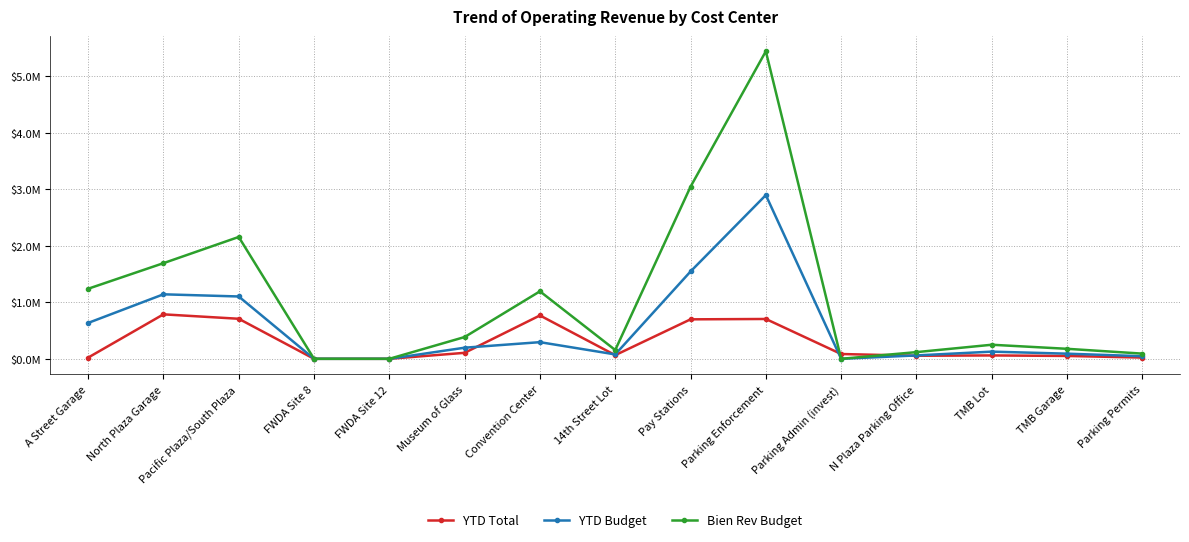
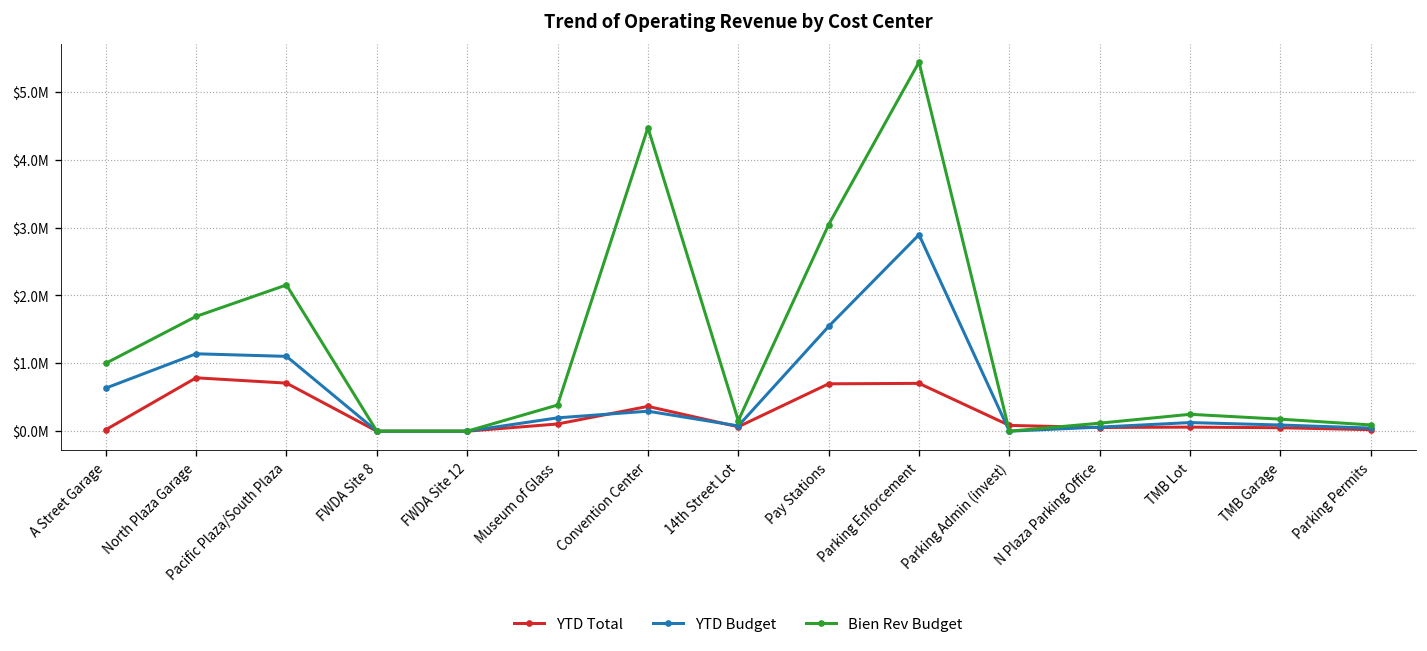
  {
    "YTD Total": {
      "A Street Garage": "$0",
      "North Plaza Garage": "$800000",
      "Pacific Plaza/South Plaza": "$700000",
      "Museum of Glass": "$100000",
-     "Convention Center": "$800000",
+     "Convention Center": "$400000",
      "Pay Stations": "$700000",
      "Parking Enforcement": "$700000",
      "Parking Admin (invest)": "$100000",
      "TMB Lot": "$100000"
    },
    "YTD Budget": {
      "A Street Garage": "$600000",
      "North Plaza Garage": "$1100000",
      "Pacific Plaza/South Plaza": "$1100000",
      "Museum of Glass": "$200000",
      "Convention Center": "$300000",
      "Pay Stations": "$1500000",
      "Parking Enforcement": "$2900000",
      "TMB Lot": "$100000"
    },
    "Bien Rev Budget": {
-     "A Street Garage": "$1200000",
+     "A Street Garage": "$1000000",
      "North Plaza Garage": "$1700000",
      "Pacific Plaza/South Plaza": "$2200000",
      "Museum of Glass": "$400000",
-     "Convention Center": "$1200000",
+     "Convention Center": "$4500000",
      "14th Street Lot": "$200000",
      "Pay Stations": "$3000000",
      "Parking Enforcement": "$5400000",
      "N Plaza Parking Office": "$100000",
      "TMB Lot": "$200000",
      "TMB Garage": "$200000",
      "Parking Permits": "$100000"
    }
  }
